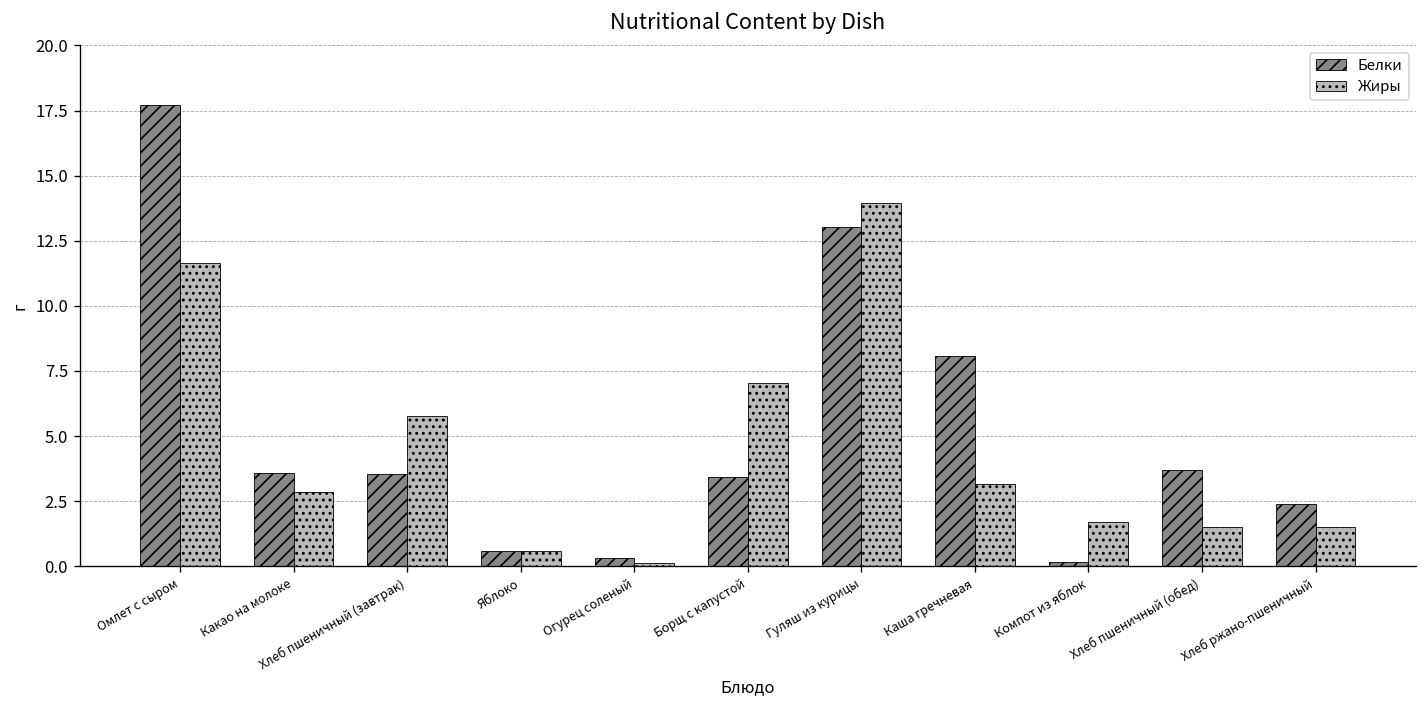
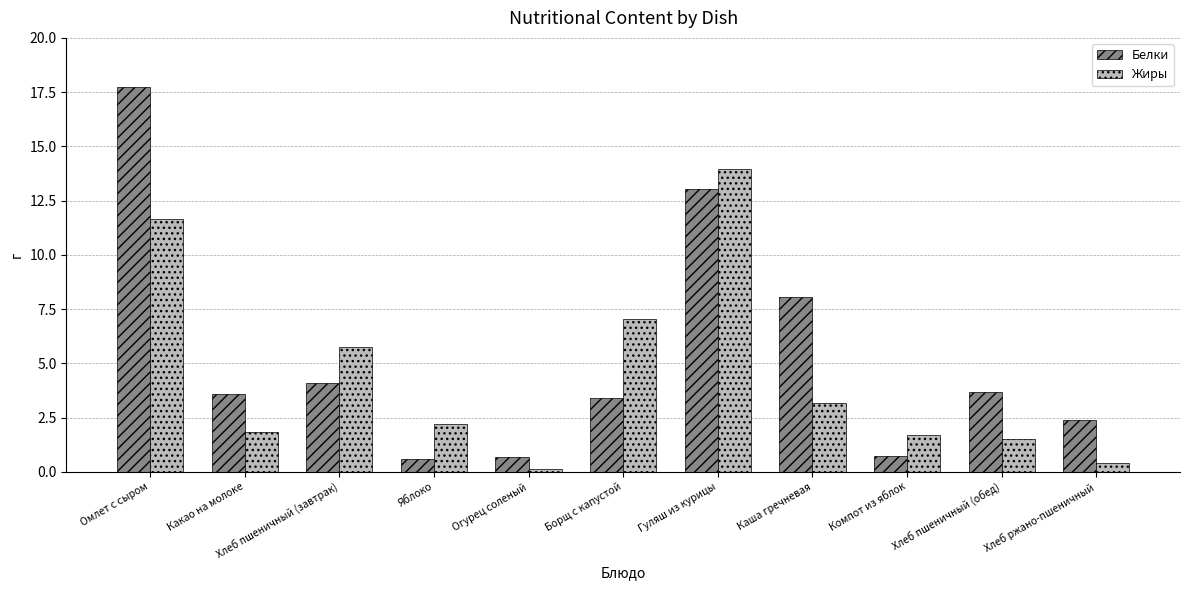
  {
    "Белки": {
      "Омлет с сыром": 17.7,
      "Какао на молоке": 3.6,
-     "Хлеб пшеничный (завтрак)": 3.5,
+     "Хлеб пшеничный (завтрак)": 4.1,
      "Яблоко": 0.6,
-     "Огурец соленый": 0.3,
+     "Огурец соленый": 0.7,
      "Борщ с капустой": 3.4,
      "Гуляш из курицы": 13.0,
      "Каша гречневая": 8.1,
-     "Компот из яблок": 0.2,
+     "Компот из яблок": 0.7,
      "Хлеб пшеничный (обед)": 3.7,
      "Хлеб ржано-пшеничный": 2.4
    },
    "Жиры": {
      "Омлет с сыром": 11.7,
-     "Какао на молоке": 2.9,
+     "Какао на молоке": 1.8,
      "Хлеб пшеничный (завтрак)": 5.8,
-     "Яблоко": 0.6,
+     "Яблоко": 2.2,
      "Огурец соленый": 0.1,
      "Борщ с капустой": 7.0,
      "Гуляш из курицы": 14.0,
      "Каша гречневая": 3.2,
      "Компот из яблок": 1.7,
      "Хлеб пшеничный (обед)": 1.5,
-     "Хлеб ржано-пшеничный": 1.5
+     "Хлеб ржано-пшеничный": 0.4
    }
  }
